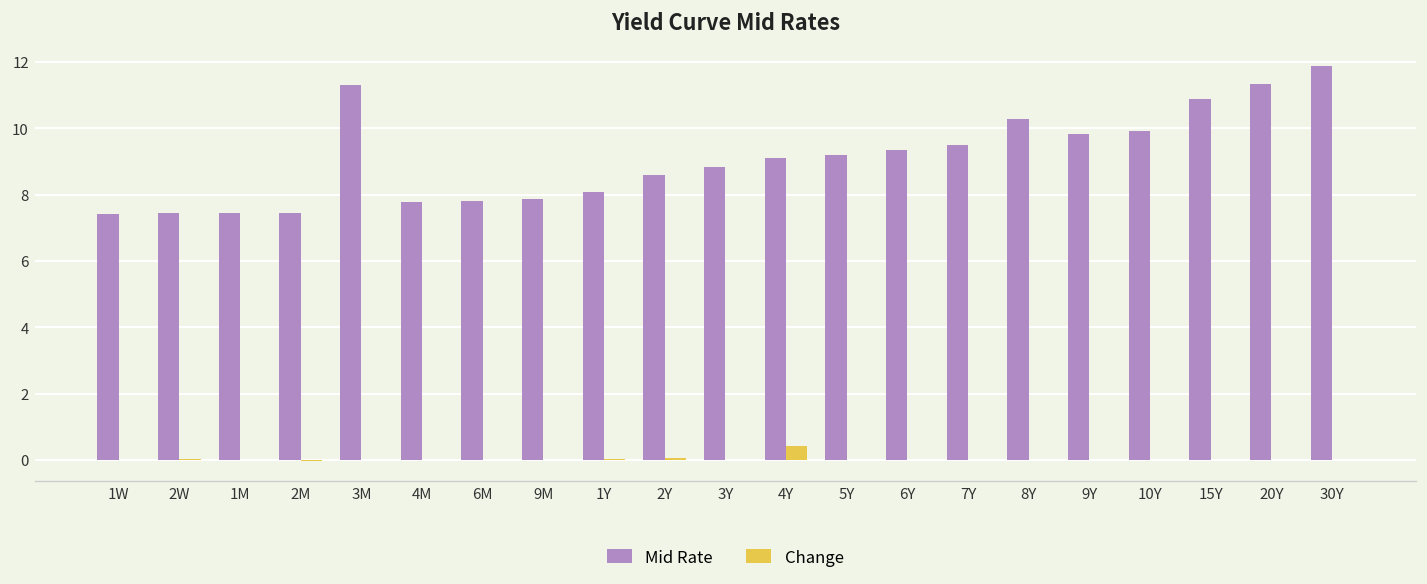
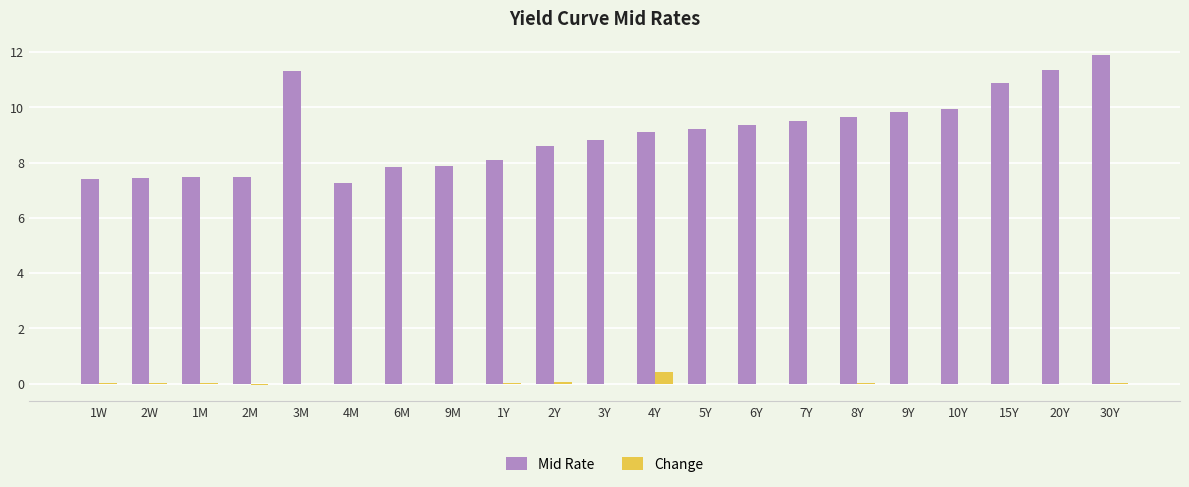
  {
    "Mid Rate": {
      "1W": 7.4,
      "2W": 7.5,
      "1M": 7.5,
      "2M": 7.5,
      "3M": 11.3,
-     "4M": 7.8,
+     "4M": 7.3,
      "6M": 7.8,
      "9M": 7.9,
      "1Y": 8.1,
      "2Y": 8.6,
      "3Y": 8.8,
      "4Y": 9.1,
      "5Y": 9.2,
      "6Y": 9.4,
      "7Y": 9.5,
-     "8Y": 10.3,
+     "8Y": 9.6,
      "9Y": 9.8,
      "10Y": 9.9,
      "15Y": 10.9,
      "20Y": 11.4,
      "30Y": 11.9
    },
    "Change": {
      "3M": 0.0,
      "4M": 0.0,
      "6M": 0.0,
      "9M": 0.0,
      "3Y": 0.0,
      "4Y": 0.4,
      "5Y": 0.0,
      "6Y": 0.0,
      "7Y": 0.0,
      "9Y": 0.0,
      "10Y": 0.0,
      "20Y": 0.0
    }
  }
